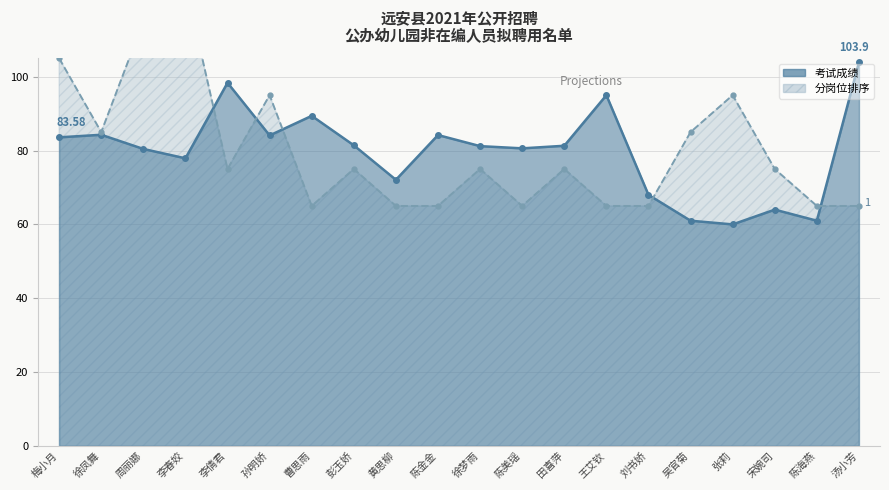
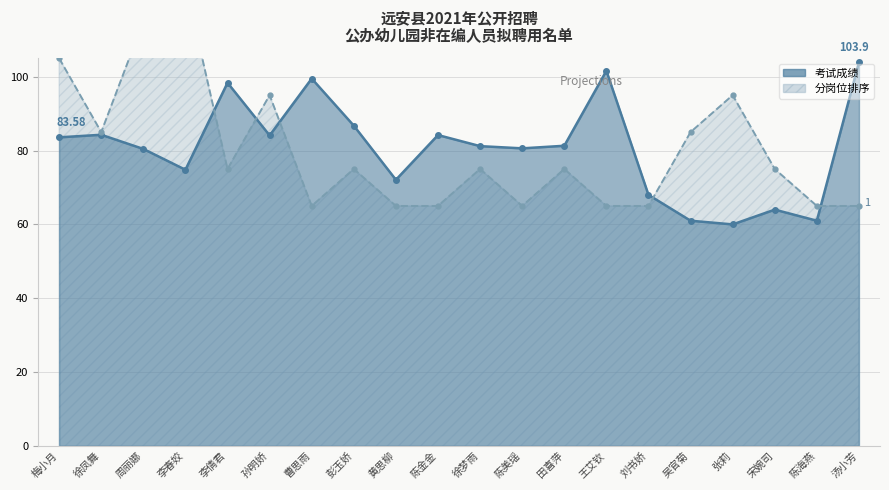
  {
    "考试成绩": {
      "徐凤舞": 84,
      "周丽娜": 80,
-     "李春姣": 78,
+     "李春姣": 75,
      "李倩君": 98,
      "孙明娇": 84,
-     "曹思雨": 89,
-     "彭玉娇": 81,
+     "曹思雨": 100,
+     "彭玉娇": 87,
      "黄思柳": 72,
      "陈金金": 84,
      "徐梦雨": 81,
      "陈美瑶": 81,
      "田喜萍": 81,
-     "王艾钦": 95,
+     "王艾钦": 102,
      "刘书娇": 68,
      "吴官菊": 61,
      "张莉": 60,
      "宋婉司": 64,
      "陈海燕": 61
    }
  }
